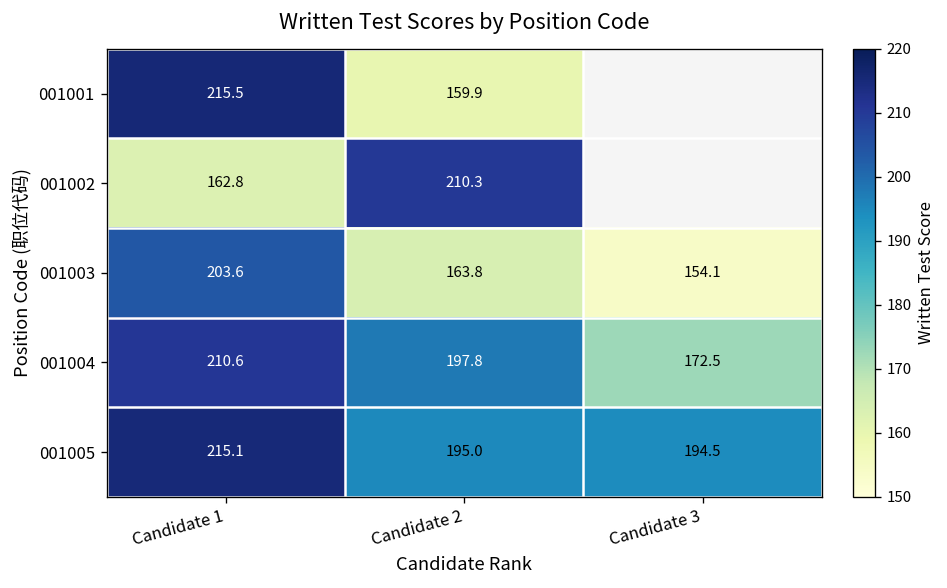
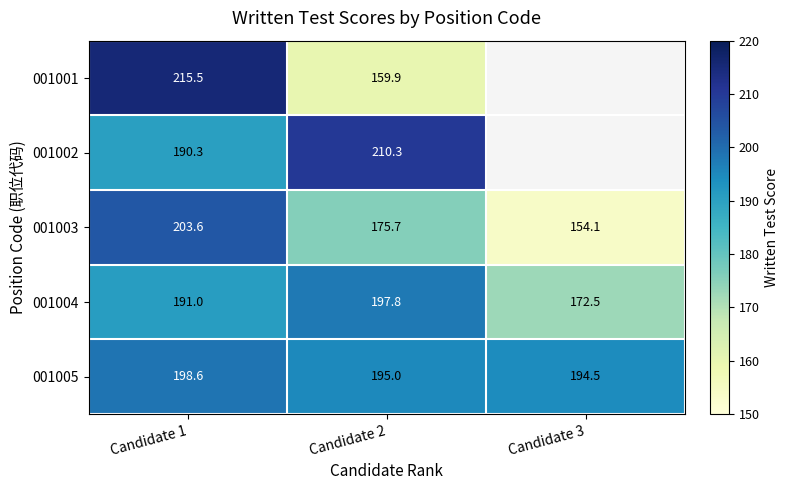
  {
    "001001": {
      "Candidate 1": 215.5,
      "Candidate 2": 159.9
    },
    "001002": {
-     "Candidate 1": 162.8,
+     "Candidate 1": 190.3,
      "Candidate 2": 210.3
    },
    "001003": {
      "Candidate 1": 203.6,
-     "Candidate 2": 163.8,
+     "Candidate 2": 175.7,
      "Candidate 3": 154.1
    },
    "001004": {
-     "Candidate 1": 210.6,
+     "Candidate 1": 191.0,
      "Candidate 2": 197.8,
      "Candidate 3": 172.5
    },
    "001005": {
-     "Candidate 1": 215.1,
+     "Candidate 1": 198.6,
      "Candidate 2": 195.0,
      "Candidate 3": 194.5
    }
  }
